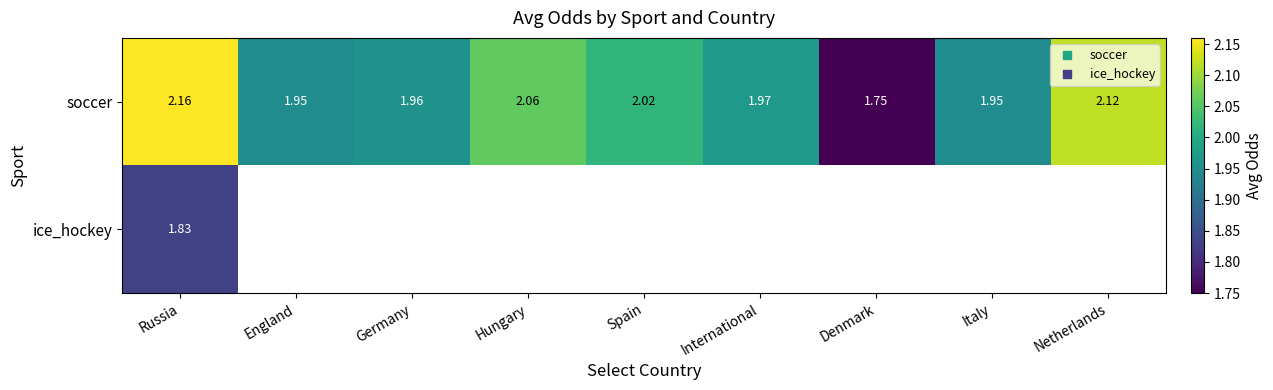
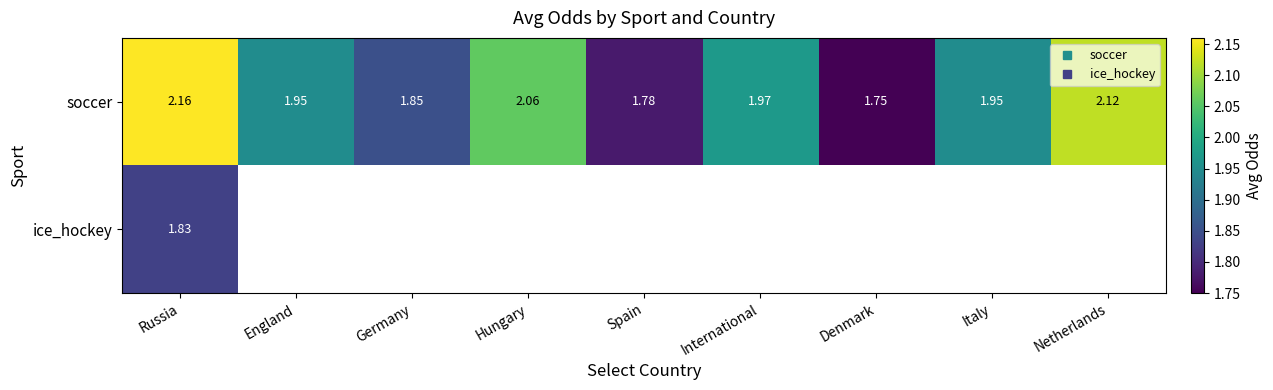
  {
    "soccer": {
      "Russia": 2.16,
      "England": 1.95,
-     "Germany": 1.96,
+     "Germany": 1.85,
      "Hungary": 2.06,
-     "Spain": 2.02,
+     "Spain": 1.78,
      "International": 1.97,
      "Denmark": 1.75,
      "Italy": 1.95,
      "Netherlands": 2.12
    },
    "ice_hockey": {
      "Russia": 1.83
    }
  }
